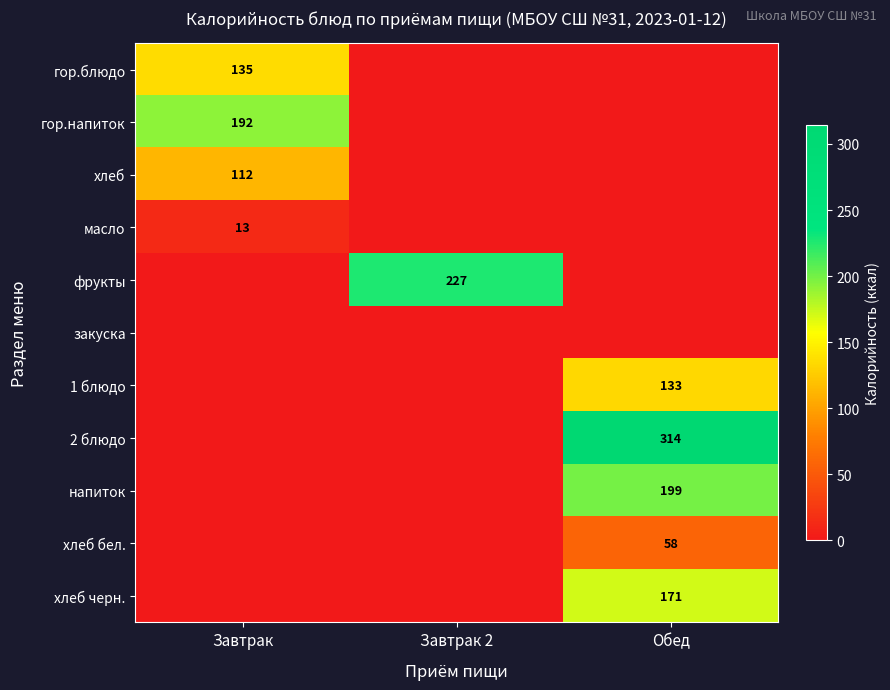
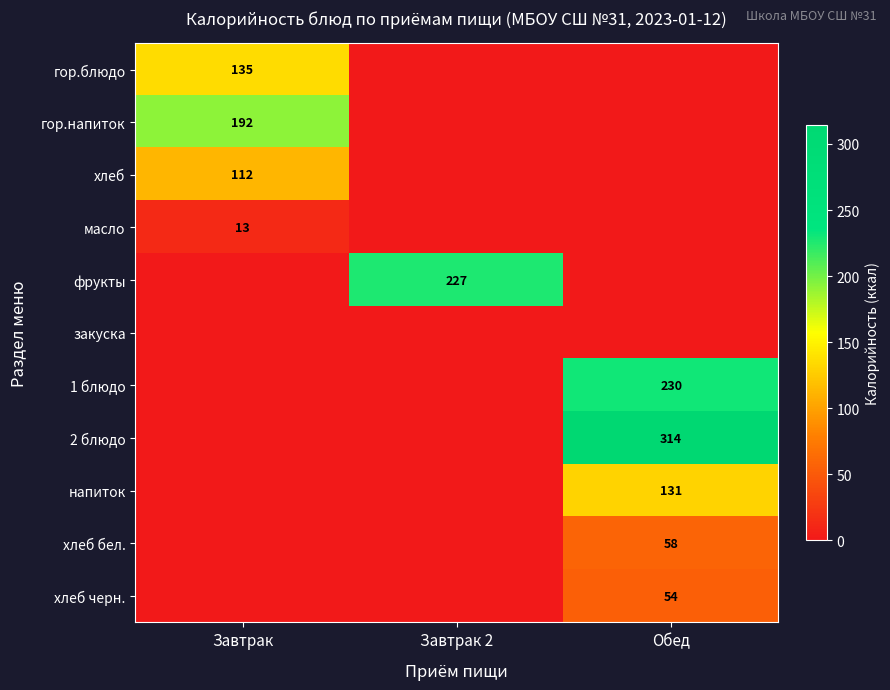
  {
    "гор.блюдо": {
      "Завтрак": 135
    },
    "гор.напиток": {
      "Завтрак": 192
    },
    "хлеб": {
      "Завтрак": 112
    },
    "масло": {
      "Завтрак": 13
    },
    "фрукты": {
      "Завтрак 2": 227
    },
    "1 блюдо": {
-     "Обед": 133
+     "Обед": 230
    },
    "2 блюдо": {
      "Обед": 314
    },
    "напиток": {
-     "Обед": 199
+     "Обед": 131
    },
    "хлеб бел.": {
      "Обед": 58
    },
    "хлеб черн.": {
-     "Обед": 171
+     "Обед": 54
    }
  }
